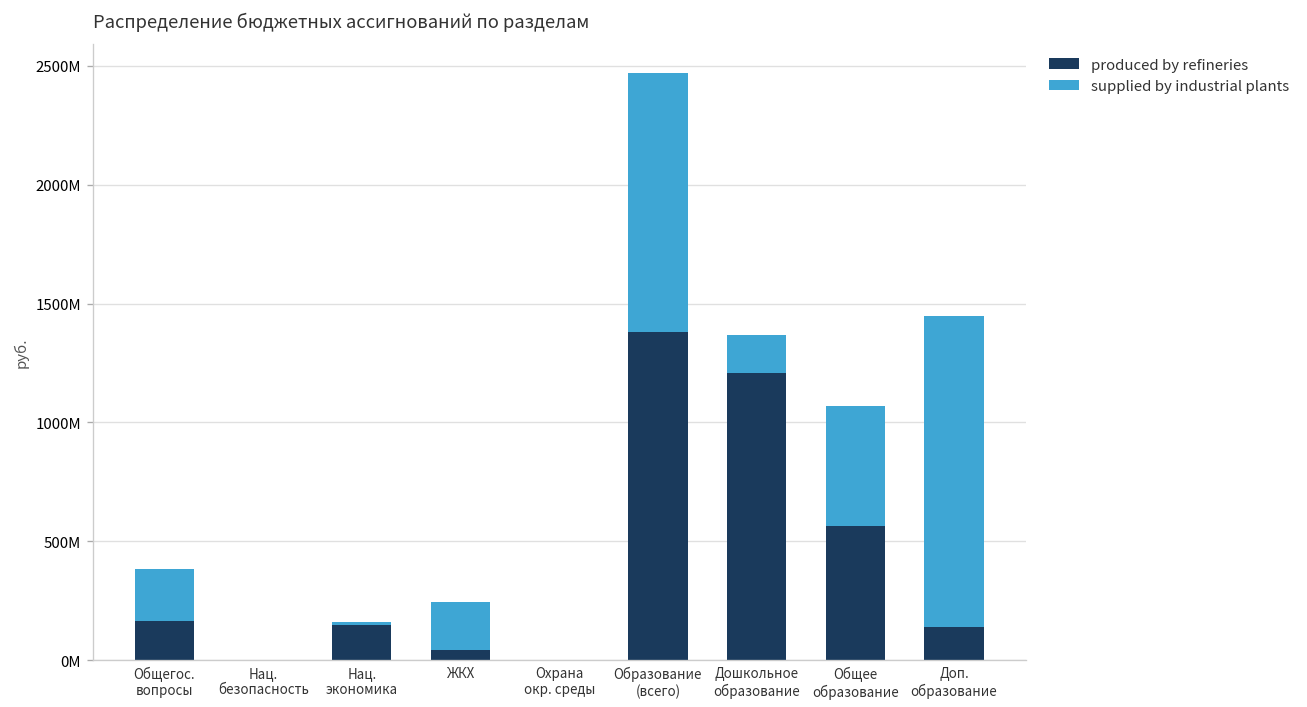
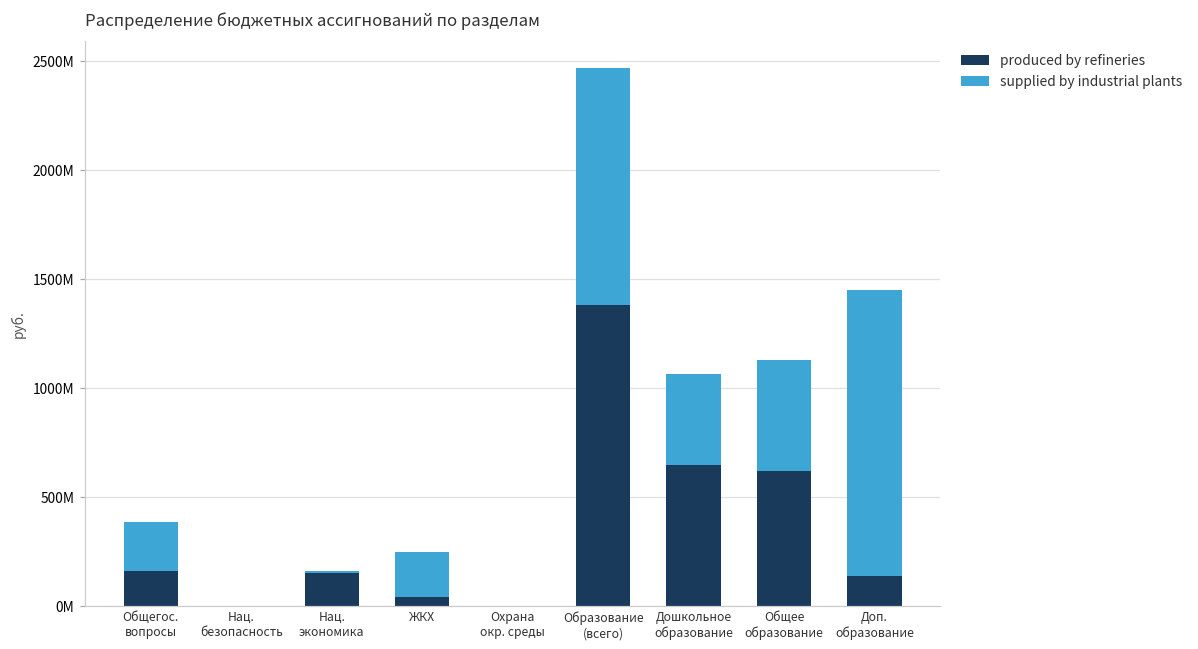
  {
    "produced by refineries": {
      "Общегос. вопросы": 160000000,
      "Нац. экономика": 150000000,
      "ЖКХ": 40000000,
      "Образование (всего)": 1380000000,
-     "Дошкольное образование": 1210000000,
-     "Общее образование": 560000000,
+     "Дошкольное образование": 650000000,
+     "Общее образование": 620000000,
      "Доп. образование": 140000000
    },
    "supplied by industrial plants": {
      "Общегос. вопросы": 220000000,
      "ЖКХ": 200000000,
      "Образование (всего)": 1090000000,
-     "Дошкольное образование": 160000000,
+     "Дошкольное образование": 420000000,
      "Общее образование": 510000000,
      "Доп. образование": 1310000000
    }
  }
